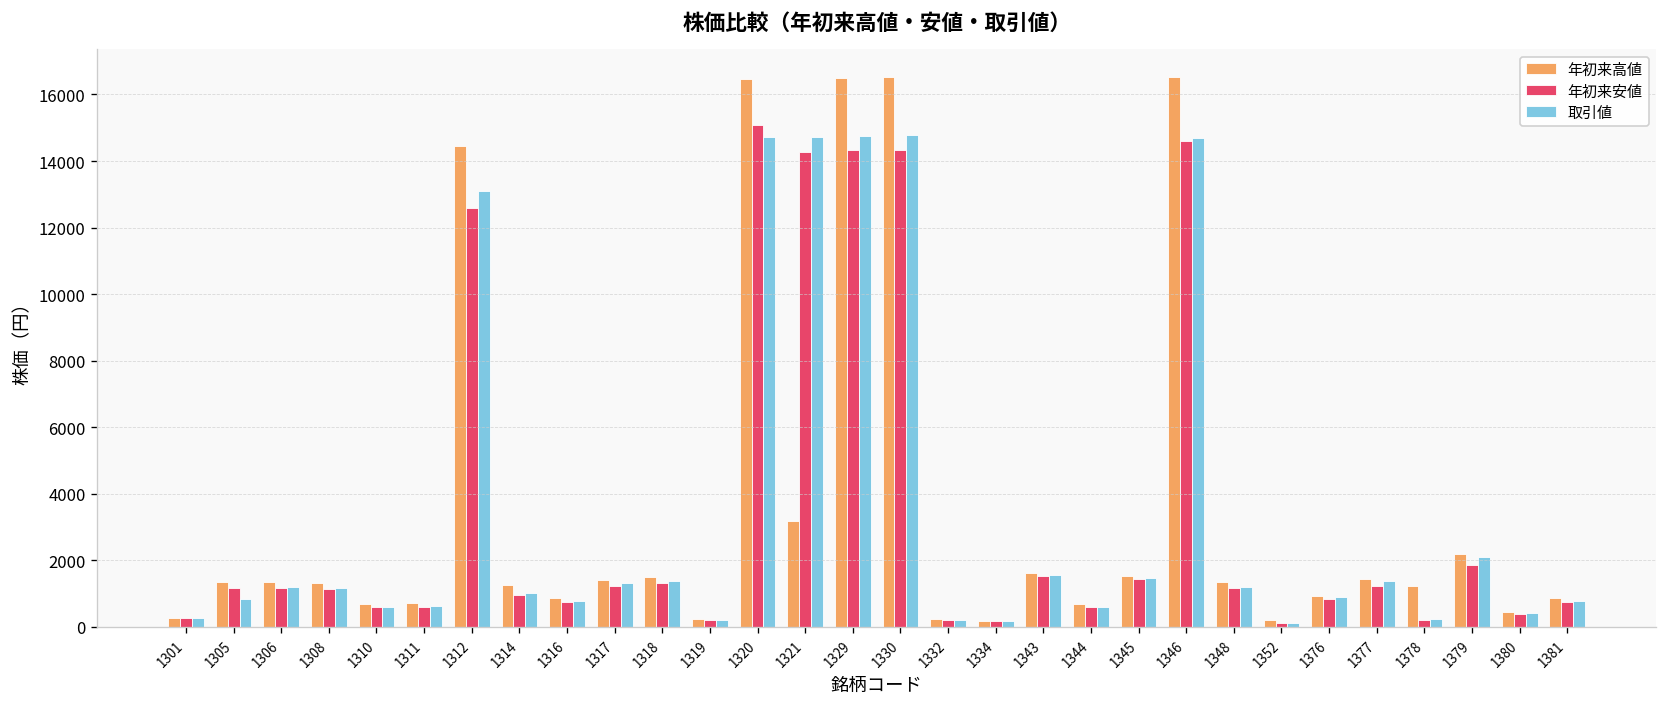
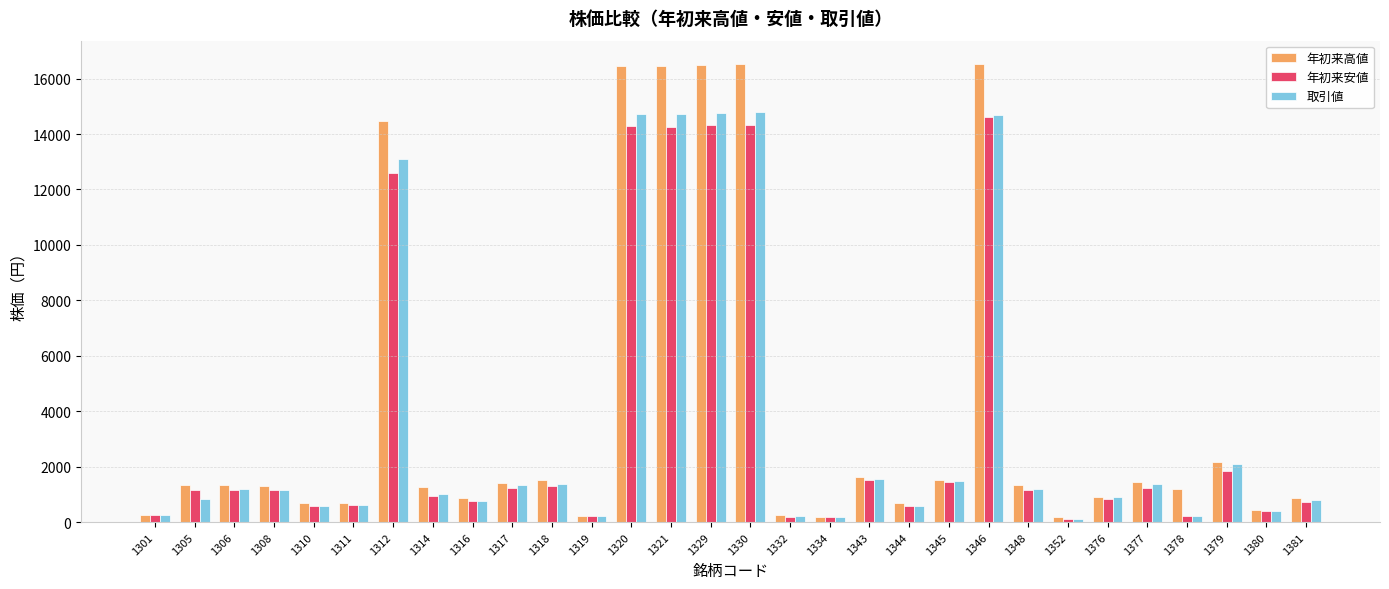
  {
    "年初来高値": {
      "1301": 300,
      "1305": 1300,
      "1306": 1300,
      "1308": 1300,
      "1310": 700,
      "1311": 700,
      "1312": 14500,
      "1314": 1300,
      "1316": 900,
      "1317": 1400,
      "1318": 1500,
      "1319": 200,
      "1320": 16500,
-     "1321": 3200,
+     "1321": 16500,
      "1329": 16500,
      "1330": 16500,
      "1332": 200,
      "1334": 200,
      "1343": 1600,
      "1344": 700,
      "1345": 1500,
      "1346": 16500,
      "1348": 1300,
      "1352": 200,
      "1376": 900,
      "1377": 1400,
      "1378": 1200,
      "1379": 2200,
      "1380": 400,
      "1381": 900
    },
    "年初来安値": {
      "1301": 300,
      "1305": 1200,
      "1306": 1200,
      "1308": 1100,
      "1310": 600,
      "1311": 600,
      "1312": 12600,
      "1314": 1000,
      "1316": 800,
      "1317": 1200,
      "1318": 1300,
      "1319": 200,
-     "1320": 15100,
+     "1320": 14300,
      "1321": 14300,
      "1329": 14300,
      "1330": 14300,
      "1332": 200,
      "1334": 200,
      "1343": 1500,
      "1344": 600,
      "1345": 1400,
      "1346": 14600,
      "1348": 1200,
      "1352": 100,
      "1376": 800,
      "1377": 1200,
      "1378": 200,
      "1379": 1900,
      "1380": 400,
      "1381": 700
    },
    "取引値": {
      "1301": 300,
      "1305": 800,
      "1306": 1200,
      "1308": 1200,
      "1310": 600,
      "1311": 600,
      "1312": 13100,
      "1314": 1000,
      "1316": 800,
      "1317": 1300,
      "1318": 1400,
      "1319": 200,
      "1320": 14700,
      "1321": 14700,
      "1329": 14700,
      "1330": 14800,
      "1332": 200,
      "1334": 200,
      "1343": 1600,
      "1344": 600,
      "1345": 1500,
      "1346": 14700,
      "1348": 1200,
      "1352": 100,
      "1376": 900,
      "1377": 1400,
      "1378": 200,
      "1379": 2100,
      "1380": 400,
      "1381": 800
    }
  }
